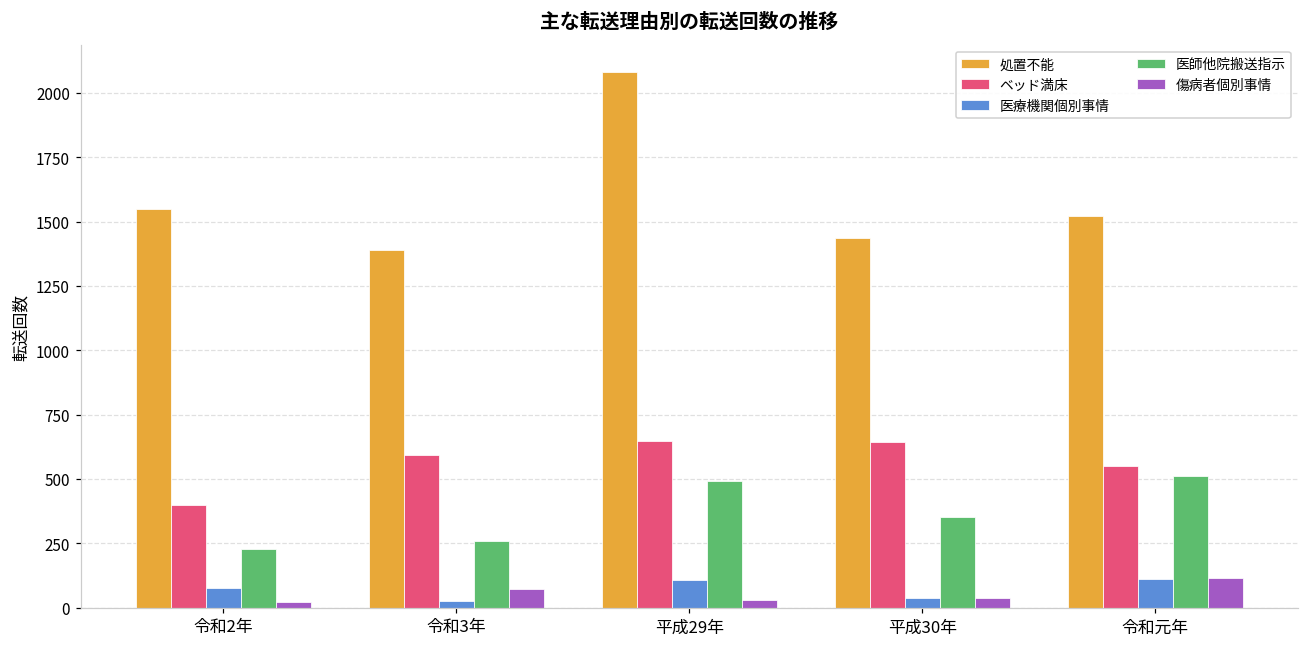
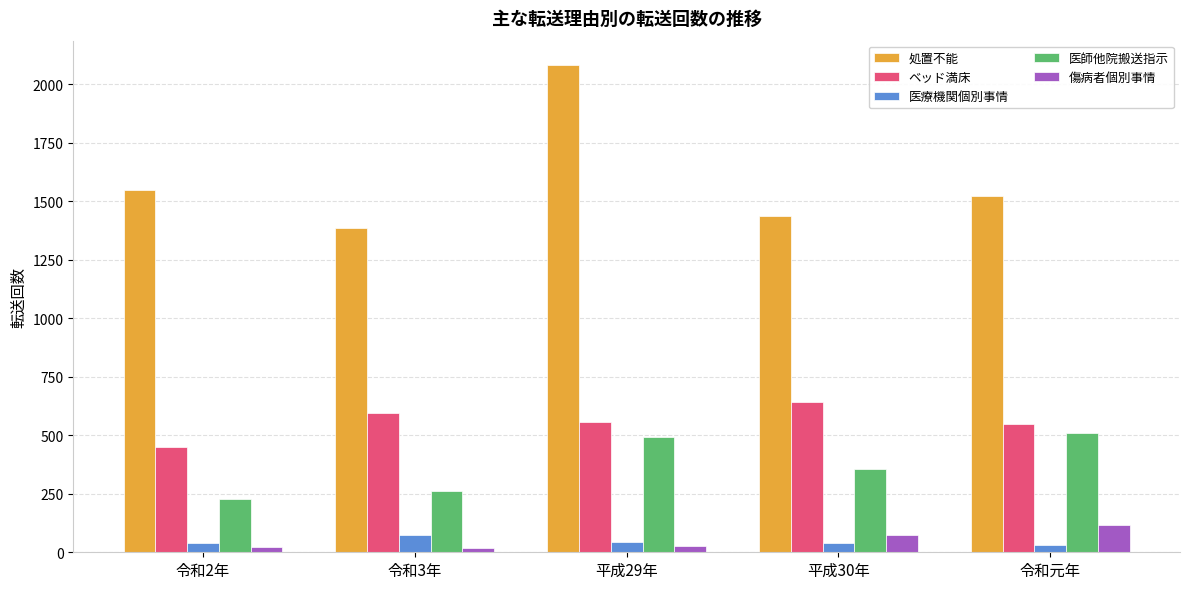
  {
    "処置不能": {
      "令和2年": 1550,
      "令和3年": 1390,
      "平成29年": 2080,
      "平成30年": 1440,
      "令和元年": 1520
    },
    "ベッド満床": {
-     "令和2年": 400,
+     "令和2年": 450,
      "令和3年": 590,
-     "平成29年": 650,
+     "平成29年": 560,
      "平成30年": 640,
      "令和元年": 550
    },
    "医療機関個別事情": {
-     "令和2年": 80,
-     "令和3年": 30,
-     "平成29年": 110,
+     "令和2年": 40,
+     "令和3年": 80,
+     "平成29年": 40,
      "平成30年": 40,
-     "令和元年": 110
+     "令和元年": 30
    },
    "医師他院搬送指示": {
      "令和2年": 230,
      "令和3年": 260,
      "平成29年": 490,
      "平成30年": 350,
      "令和元年": 510
    },
    "傷病者個別事情": {
      "令和2年": 20,
-     "令和3年": 70,
+     "令和3年": 20,
      "平成29年": 30,
-     "平成30年": 40,
+     "平成30年": 70,
      "令和元年": 120
    }
  }
